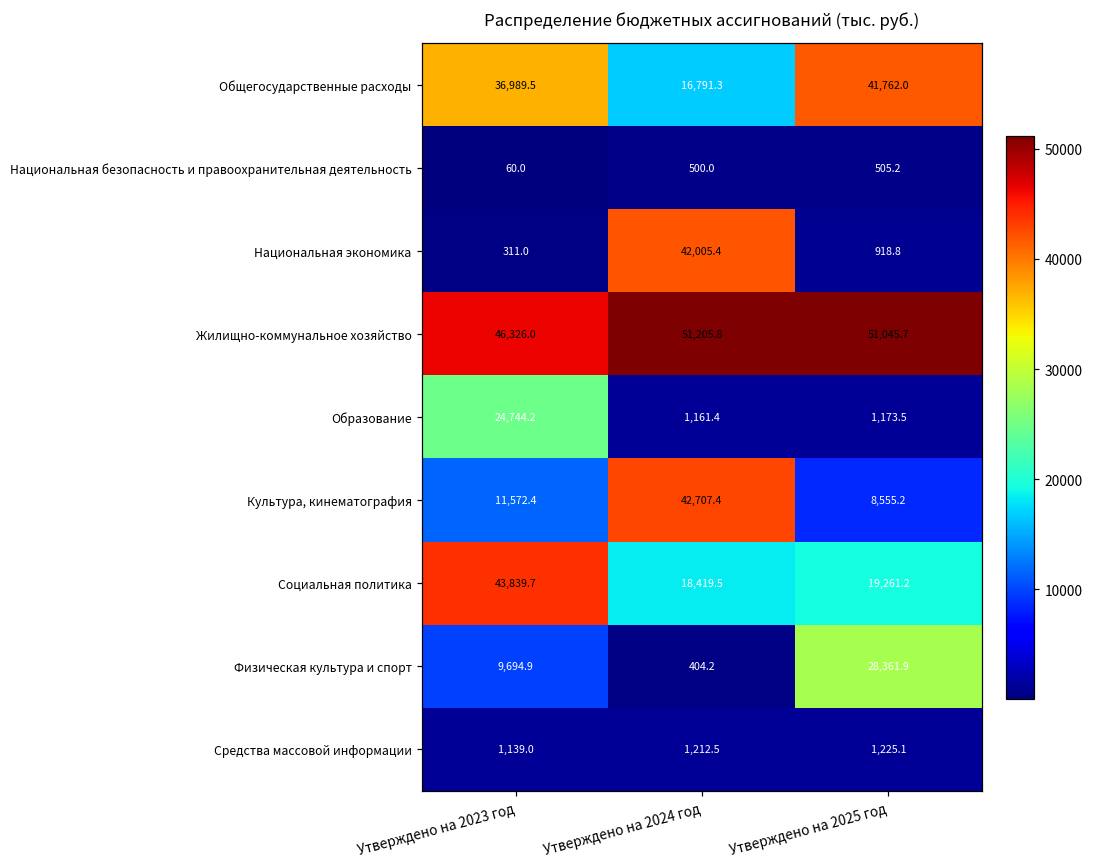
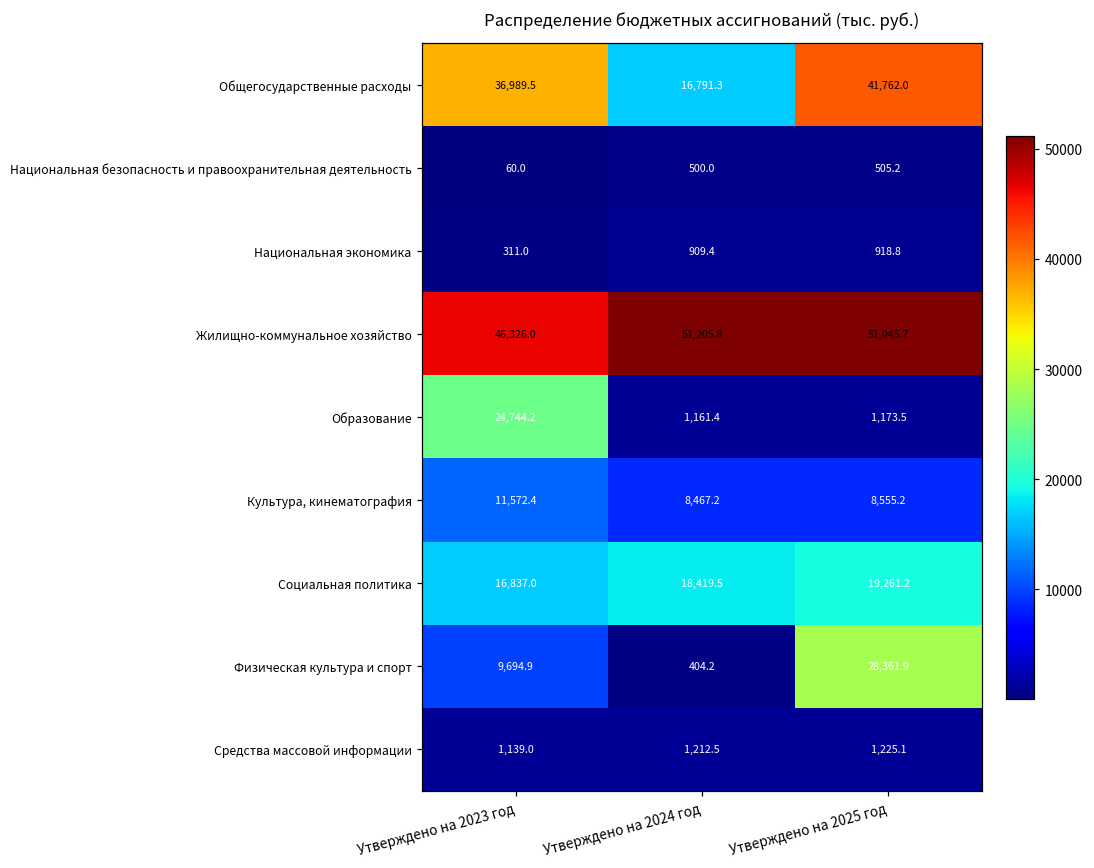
  {
    "Общегосударственные расходы": {
      "Утверждено на 2023 год": "36,989.5",
      "Утверждено на 2024 год": "16,791.3",
      "Утверждено на 2025 год": "41,762.0"
    },
    "Национальная безопасность и правоохранительная деятельность": {
      "Утверждено на 2023 год": "60.0",
      "Утверждено на 2024 год": "500.0",
      "Утверждено на 2025 год": "505.2"
    },
    "Национальная экономика": {
      "Утверждено на 2023 год": "311.0",
-     "Утверждено на 2024 год": "42,005.4",
+     "Утверждено на 2024 год": "909.4",
      "Утверждено на 2025 год": "918.8"
    },
    "Жилищно-коммунальное хозяйство": {
      "Утверждено на 2023 год": "46,326.0",
      "Утверждено на 2024 год": "51,205.8",
      "Утверждено на 2025 год": "51,045.7"
    },
    "Образование": {
      "Утверждено на 2023 год": "24,744.2",
      "Утверждено на 2024 год": "1,161.4",
      "Утверждено на 2025 год": "1,173.5"
    },
    "Культура, кинематография": {
      "Утверждено на 2023 год": "11,572.4",
-     "Утверждено на 2024 год": "42,707.4",
+     "Утверждено на 2024 год": "8,467.2",
      "Утверждено на 2025 год": "8,555.2"
    },
    "Социальная политика": {
-     "Утверждено на 2023 год": "43,839.7",
+     "Утверждено на 2023 год": "16,837.0",
      "Утверждено на 2024 год": "18,419.5",
      "Утверждено на 2025 год": "19,261.2"
    },
    "Физическая культура и спорт": {
      "Утверждено на 2023 год": "9,694.9",
      "Утверждено на 2024 год": "404.2",
      "Утверждено на 2025 год": "28,361.9"
    },
    "Средства массовой информации": {
      "Утверждено на 2023 год": "1,139.0",
      "Утверждено на 2024 год": "1,212.5",
      "Утверждено на 2025 год": "1,225.1"
    }
  }
